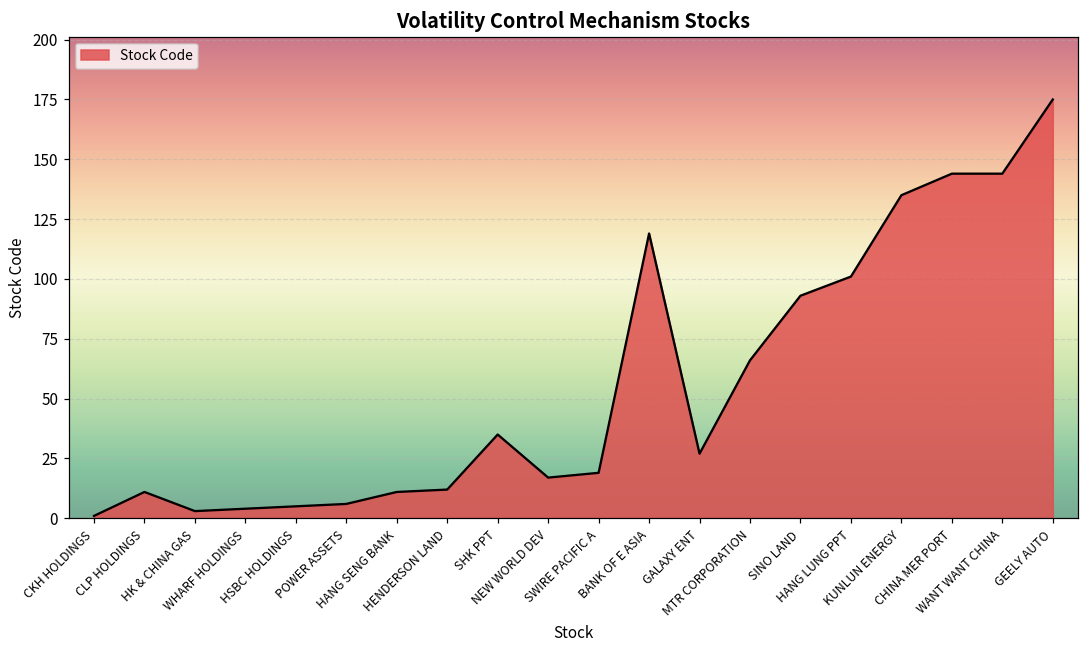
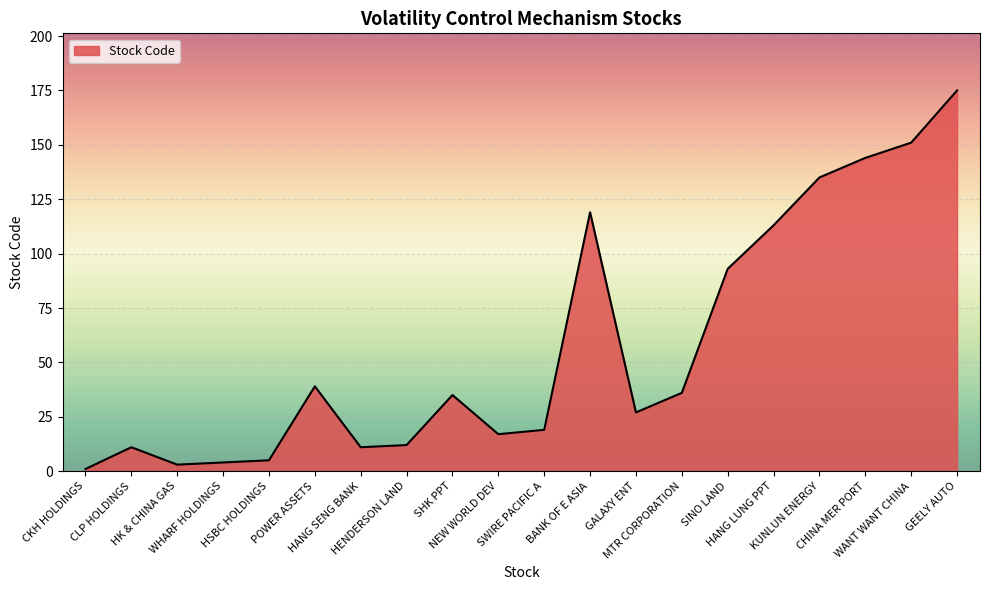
  {
    "CKH HOLDINGS": 1,
    "CLP HOLDINGS": 11,
    "HK & CHINA GAS": 3,
    "WHARF HOLDINGS": 4,
    "HSBC HOLDINGS": 5,
-   "POWER ASSETS": 6,
+   "POWER ASSETS": 39,
    "HANG SENG BANK": 11,
    "HENDERSON LAND": 12,
    "SHK PPT": 35,
    "NEW WORLD DEV": 17,
    "SWIRE PACIFIC A": 19,
    "BANK OF E ASIA": 119,
    "GALAXY ENT": 27,
-   "MTR CORPORATION": 66,
+   "MTR CORPORATION": 36,
    "SINO LAND": 93,
-   "HANG LUNG PPT": 101,
+   "HANG LUNG PPT": 113,
    "KUNLUN ENERGY": 135,
    "CHINA MER PORT": 144,
-   "WANT WANT CHINA": 144,
+   "WANT WANT CHINA": 151,
    "GEELY AUTO": 175
  }
